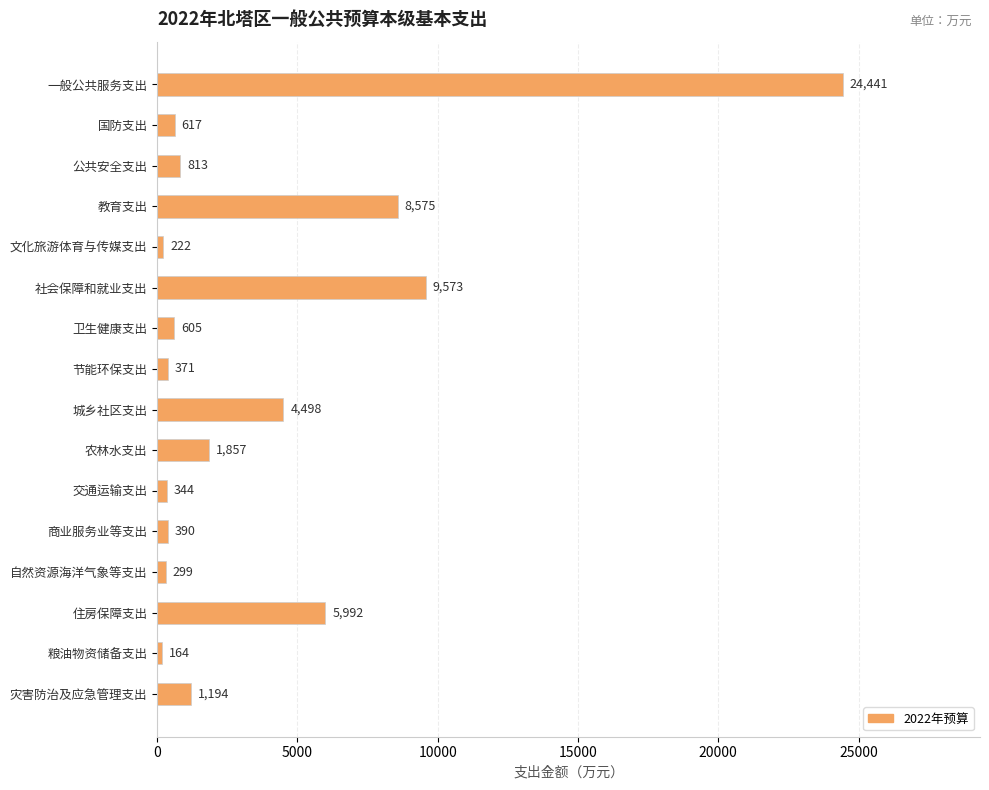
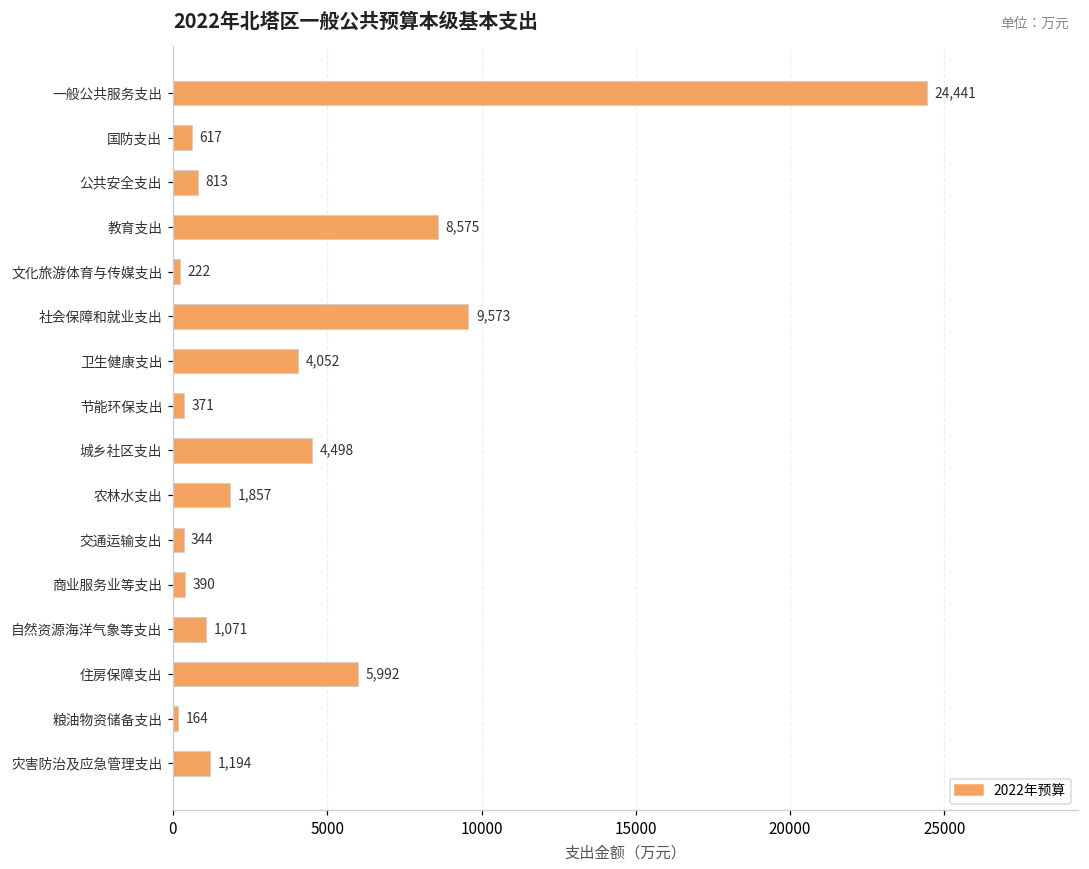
  {
    "一般公共服务支出": "24,441",
    "国防支出": "617",
    "公共安全支出": "813",
    "教育支出": "8,575",
    "文化旅游体育与传媒支出": "222",
    "社会保障和就业支出": "9,573",
-   "卫生健康支出": "605",
+   "卫生健康支出": "4,052",
    "节能环保支出": "371",
    "城乡社区支出": "4,498",
    "农林水支出": "1,857",
    "交通运输支出": "344",
    "商业服务业等支出": "390",
-   "自然资源海洋气象等支出": "299",
+   "自然资源海洋气象等支出": "1,071",
    "住房保障支出": "5,992",
    "粮油物资储备支出": "164",
    "灾害防治及应急管理支出": "1,194"
  }
